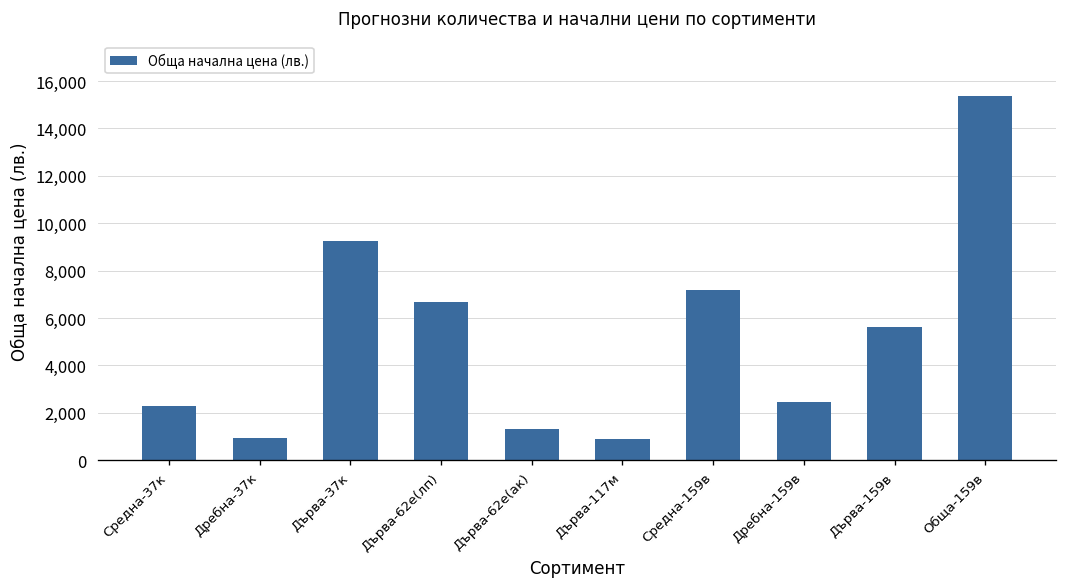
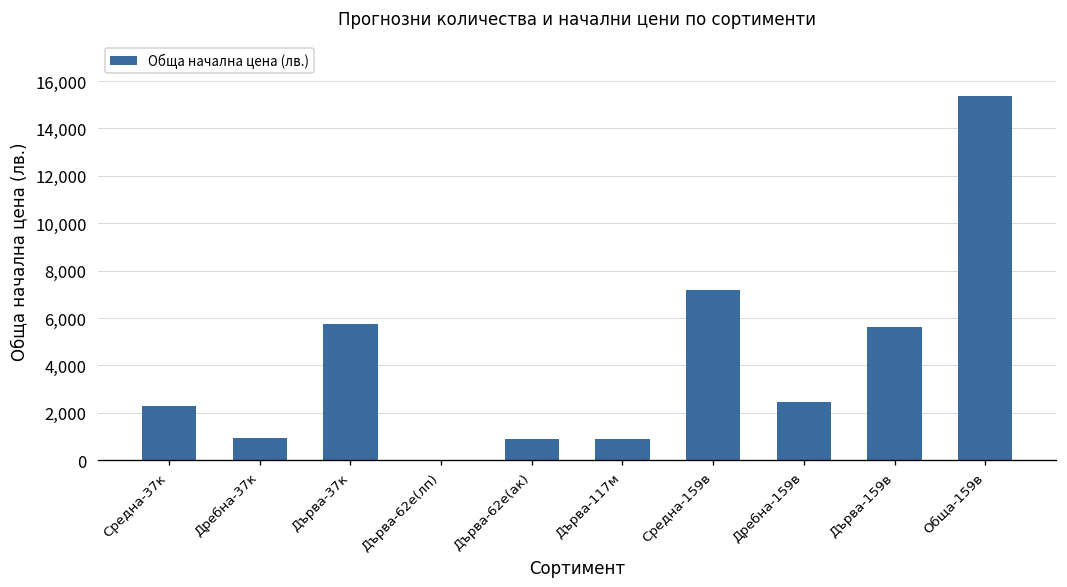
  {
    "Средна-37к": "2,300",
    "Дребна-37к": "1,000",
-   "Дърва-37к": "9,200",
-   "Дърва-62е(лп)": "6,700",
-   "Дърва-62е(ак)": "1,300",
+   "Дърва-37к": "5,800",
+   "Дърва-62е(лп)": "0",
+   "Дърва-62е(ак)": "900",
    "Дърва-117м": "900",
    "Средна-159в": "7,200",
    "Дребна-159в": "2,500",
    "Дърва-159в": "5,600",
    "Обща-159в": "15,400"
  }
